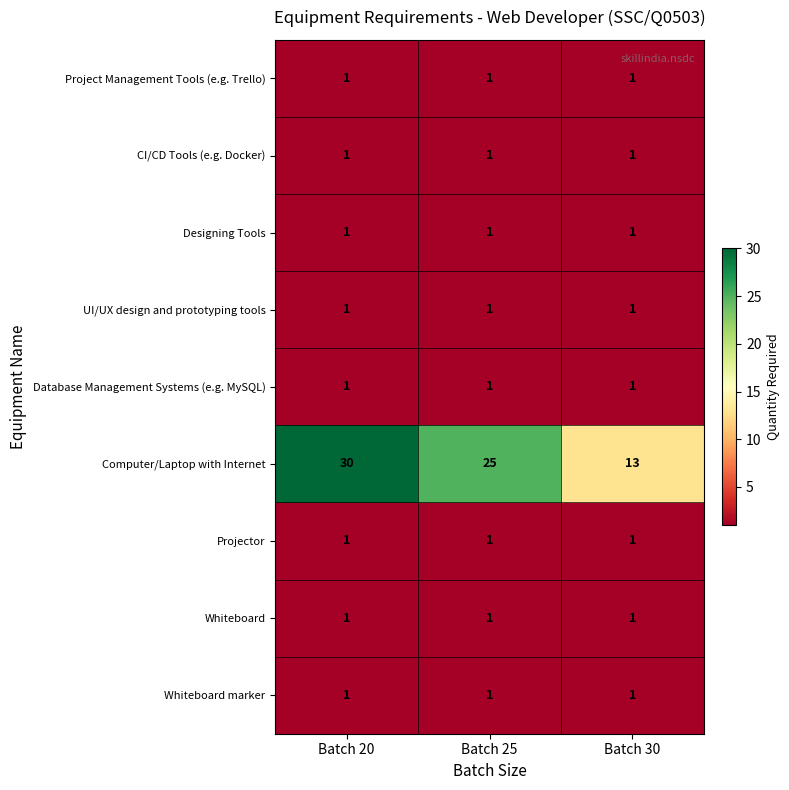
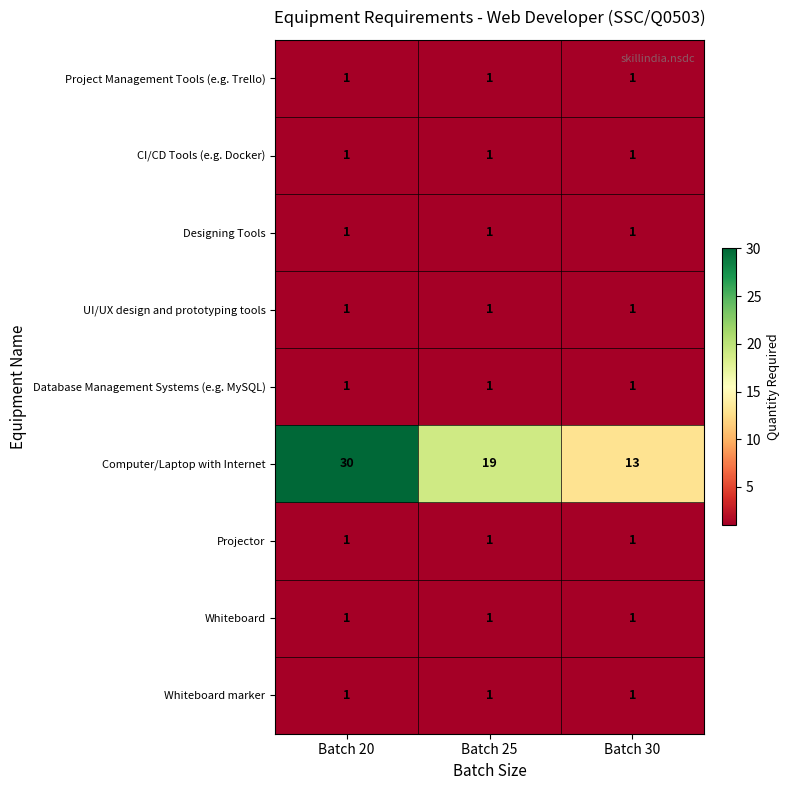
  {
    "Project Management Tools (e.g. Trello)": {
      "Batch 20": 1,
      "Batch 25": 1
    },
    "CI/CD Tools (e.g. Docker)": {
      "Batch 20": 1,
      "Batch 25": 1,
      "Batch 30": 1
    },
    "Designing Tools": {
      "Batch 20": 1,
      "Batch 25": 1,
      "Batch 30": 1
    },
    "UI/UX design and prototyping tools": {
      "Batch 20": 1,
      "Batch 25": 1,
      "Batch 30": 1
    },
    "Database Management Systems (e.g. MySQL)": {
      "Batch 20": 1,
      "Batch 25": 1,
      "Batch 30": 1
    },
    "Computer/Laptop with Internet": {
      "Batch 20": 30,
-     "Batch 25": 25,
+     "Batch 25": 19,
      "Batch 30": 13
    },
    "Projector": {
      "Batch 20": 1,
      "Batch 25": 1,
      "Batch 30": 1
    },
    "Whiteboard": {
      "Batch 20": 1,
      "Batch 25": 1,
      "Batch 30": 1
    },
    "Whiteboard marker": {
      "Batch 20": 1,
      "Batch 25": 1,
      "Batch 30": 1
    }
  }
